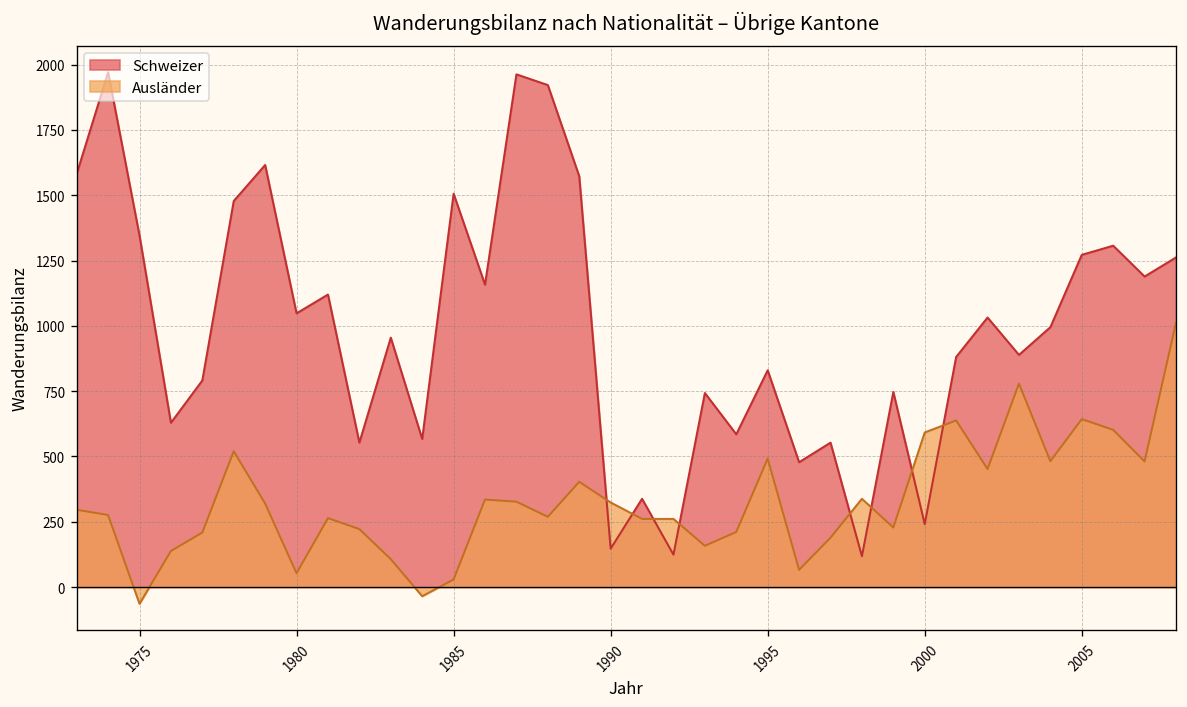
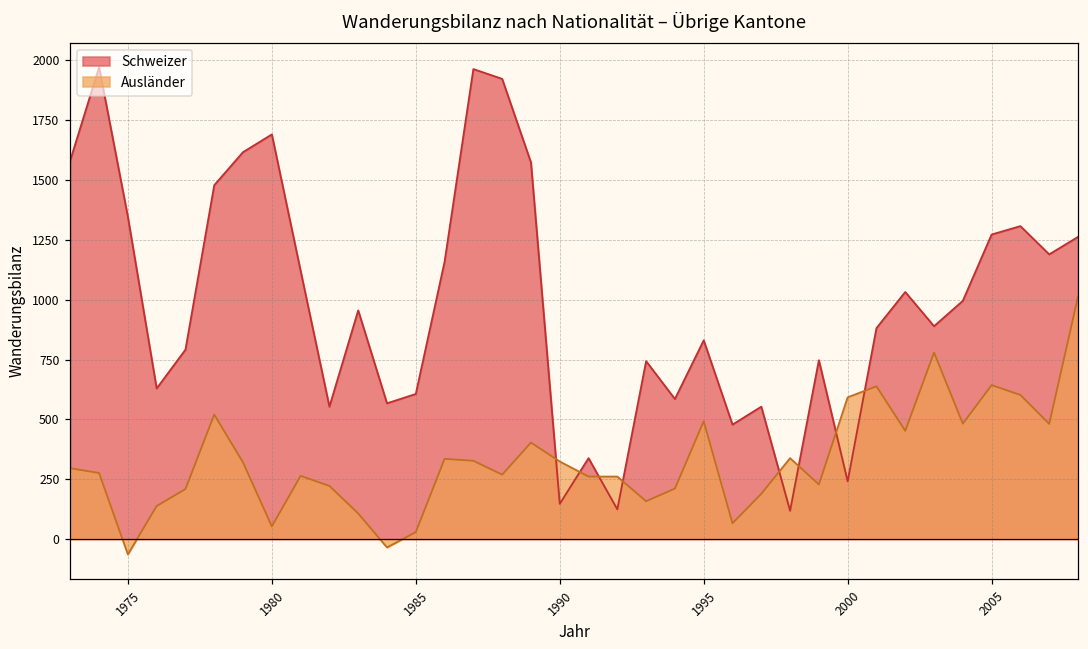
  {
    "Schweizer": {
      "1975": 1350,
-     "1980": 1050,
-     "1985": 1510,
+     "1980": 1690,
+     "1985": 610,
      "1990": 150,
      "1995": 830,
      "2000": 240,
      "2005": 1270
    }
  }
